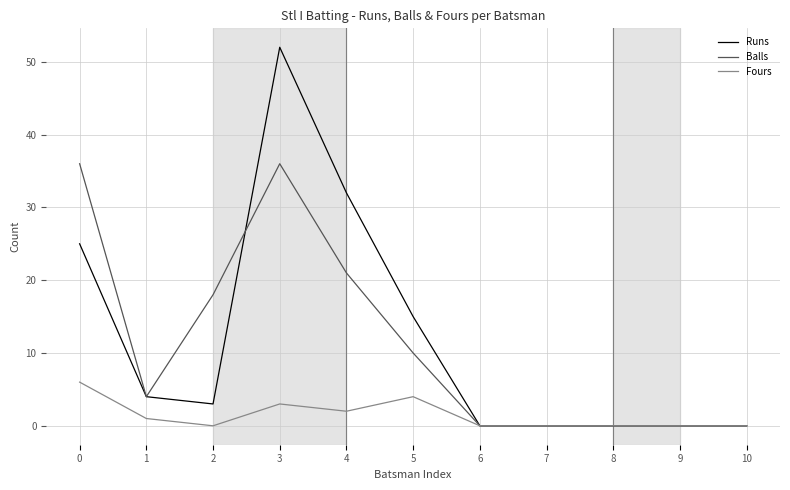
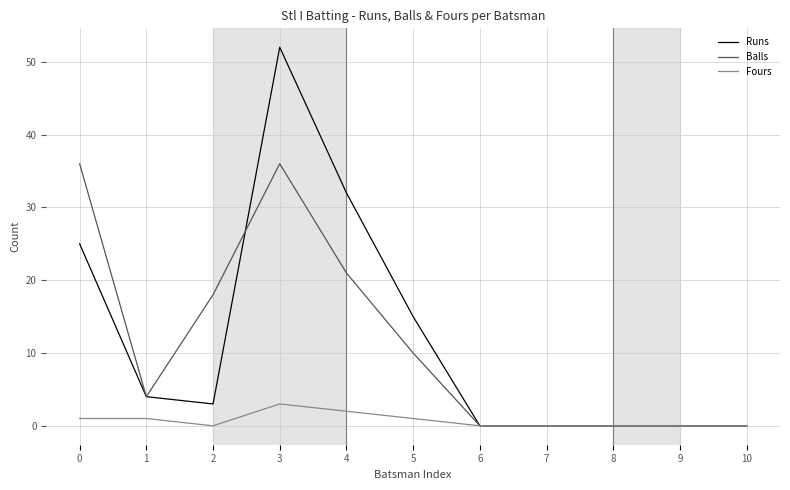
  {
    "Runs": {
      "0": 25,
      "2": 3,
      "3": 52,
      "4": 32,
      "5": 15
    },
    "Balls": {
      "0": 36,
      "2": 18,
      "3": 36,
      "4": 21,
      "5": 10
    },
    "Fours": {
-     "0": 6,
+     "0": 1,
      "1": 1,
      "2": 0,
      "3": 3,
      "4": 2,
-     "5": 4
+     "5": 1
    }
  }
